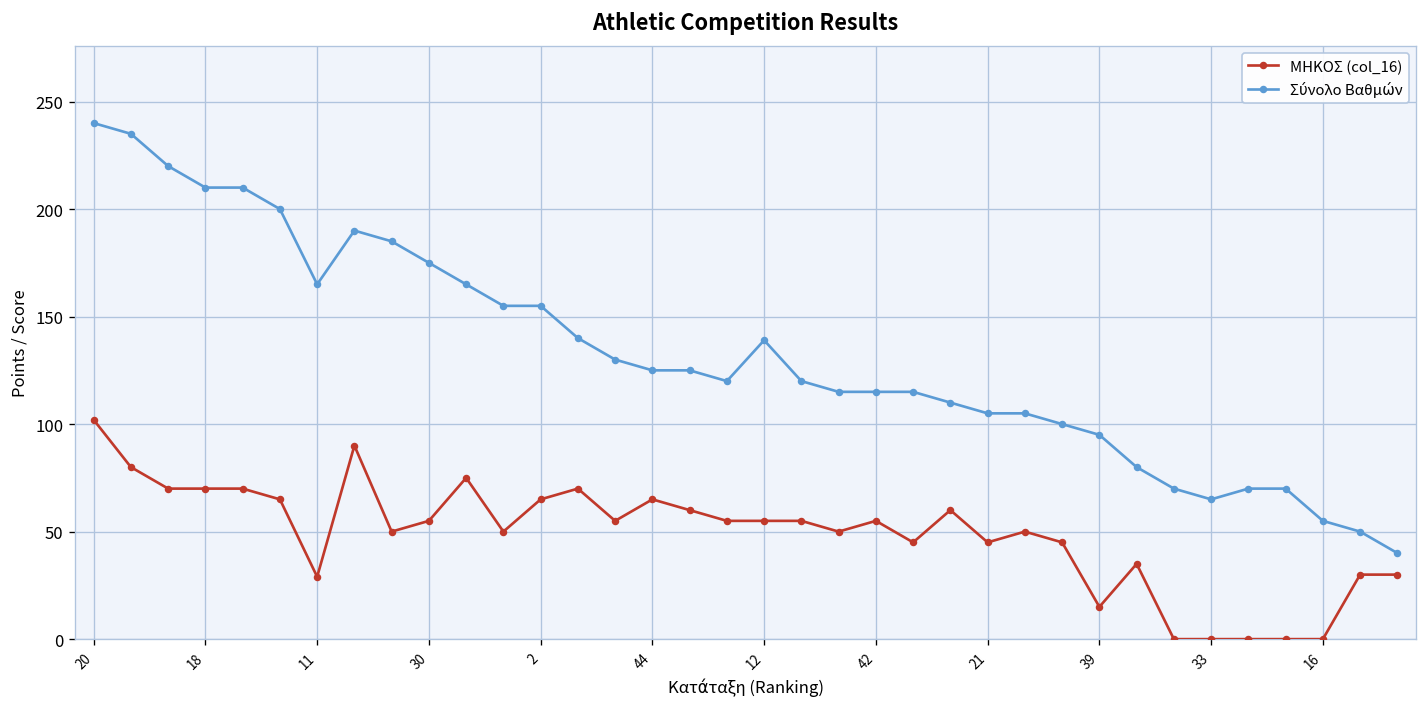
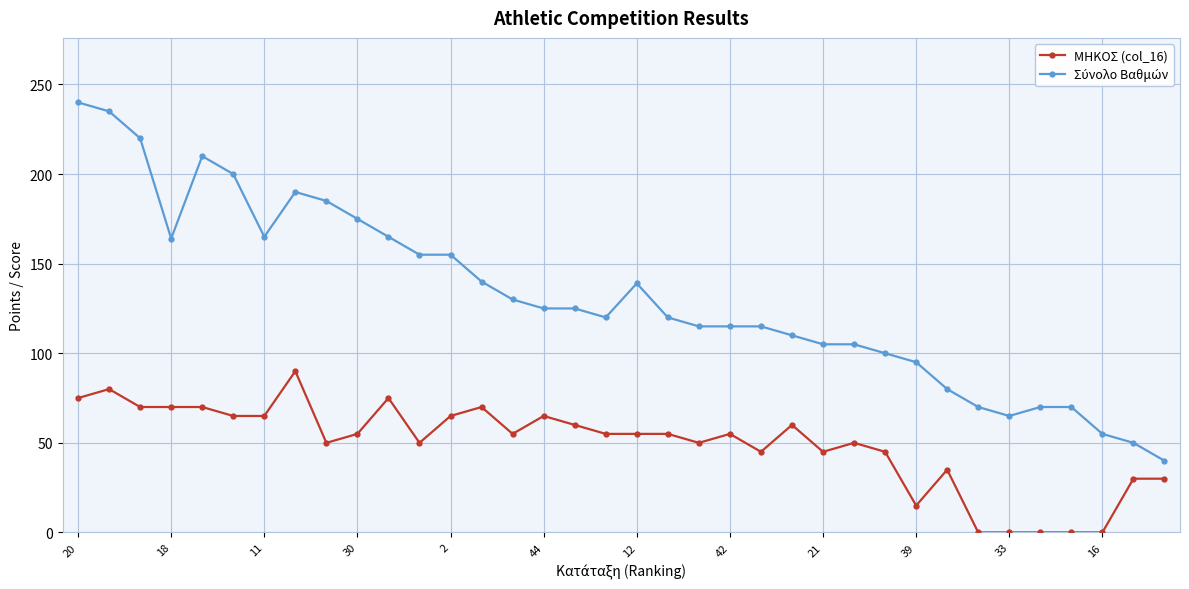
  {
    "ΜΗΚΟΣ (col_16)": {
-     "20": 102,
+     "20": 75,
      "18": 70,
-     "11": 29,
+     "11": 65,
      "30": 55,
      "2": 65,
      "44": 65,
      "12": 55,
      "42": 55,
      "21": 45,
      "39": 15,
      "33": 0,
      "16": 0
    },
    "Σύνολο Βαθμών": {
      "20": 240,
-     "18": 210,
+     "18": 164,
      "11": 165,
      "30": 175,
      "2": 155,
      "44": 125,
      "12": 139,
      "42": 115,
      "21": 105,
      "39": 95,
      "33": 65,
      "16": 55
    }
  }
